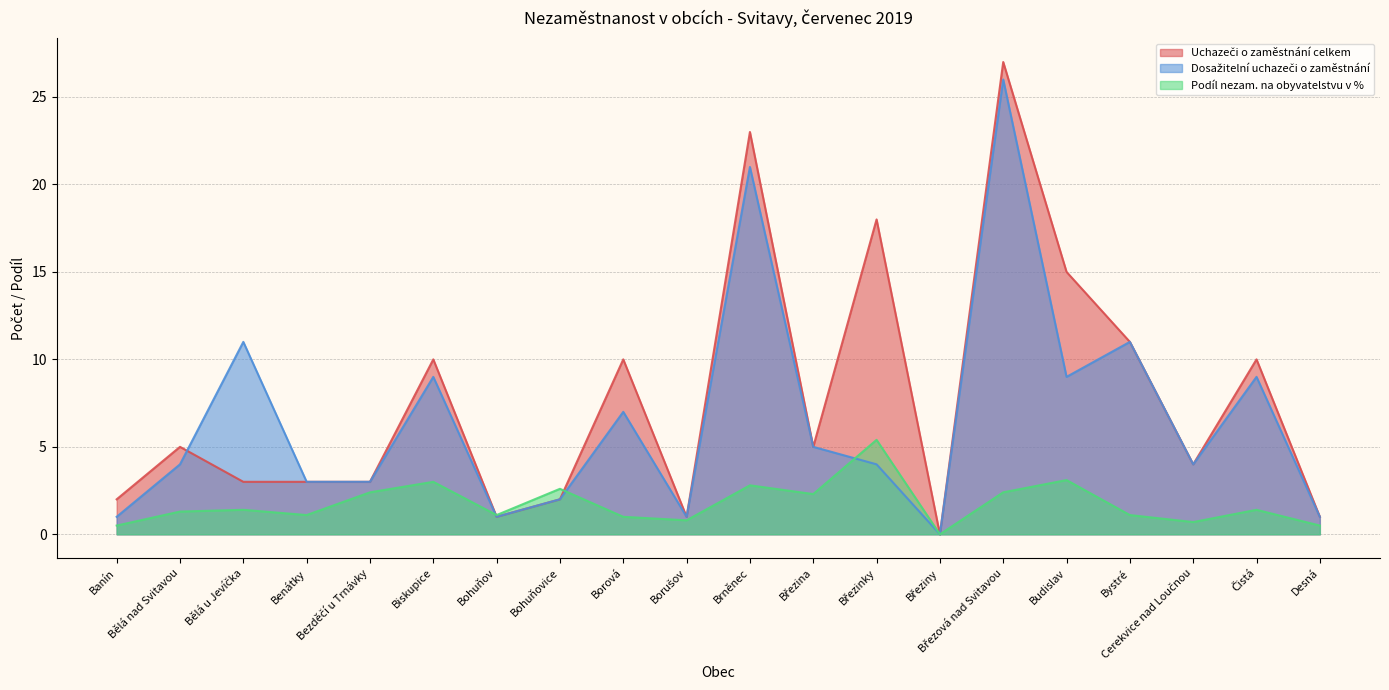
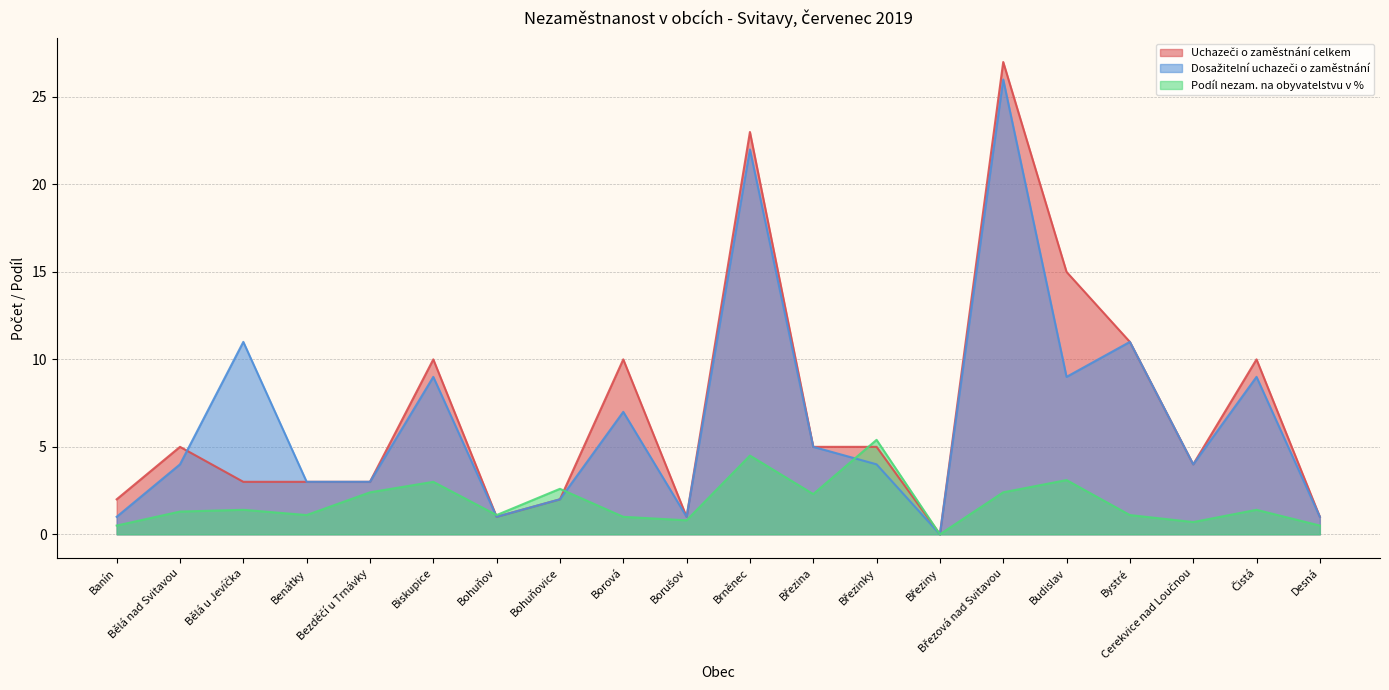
  {
    "Uchazeči o zaměstnání celkem": {
      "Banín": 2,
      "Bělá nad Svitavou": 5,
      "Bělá u Jevíčka": 3,
      "Biskupice": 10,
      "Borová": 10,
      "Brněnec": 23,
-     "Březinky": 18,
+     "Březinky": 5,
      "Březová nad Svitavou": 27,
      "Budislav": 15,
      "Čistá": 10
    },
    "Dosažitelní uchazeči o zaměstnání": {
      "Banín": 1,
      "Bělá nad Svitavou": 4,
      "Bělá u Jevíčka": 11,
      "Biskupice": 9,
      "Borová": 7,
-     "Brněnec": 21,
+     "Brněnec": 22,
      "Březinky": 4,
      "Březová nad Svitavou": 26,
      "Budislav": 9,
      "Čistá": 9
    },
    "Podíl nezam. na obyvatelstvu v %": {
      "Banín": 0.5,
      "Bělá nad Svitavou": 1.3,
      "Bělá u Jevíčka": 1.4,
      "Benátky": 1.1,
      "Bezděčí u Trnávky": 2.4,
      "Biskupice": 3.0,
      "Bohuňovice": 2.6,
      "Borová": 1.0,
      "Borušov": 0.8,
-     "Brněnec": 2.8,
+     "Brněnec": 4.5,
      "Březina": 2.3,
      "Březinky": 5.4,
      "Březová nad Svitavou": 2.4,
      "Budislav": 3.1,
      "Bystré": 1.1,
      "Cerekvice nad Loučnou": 0.7,
      "Čistá": 1.4,
      "Desná": 0.5
    }
  }
